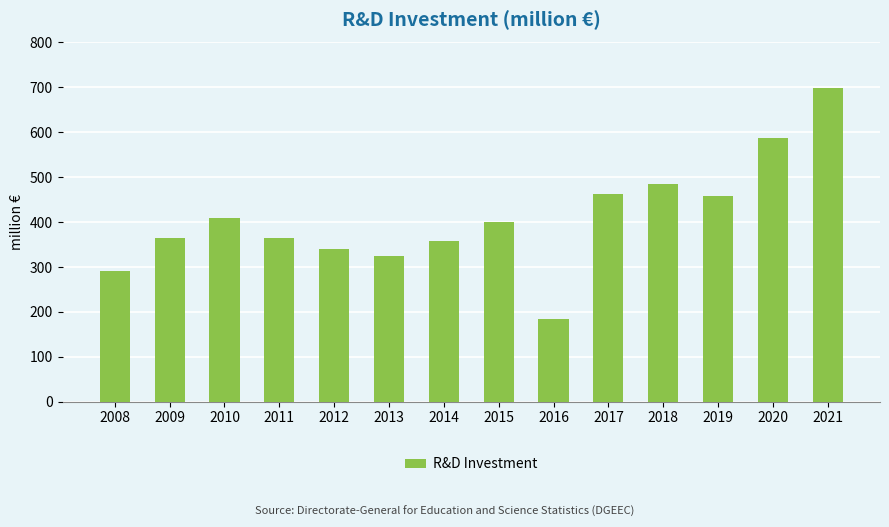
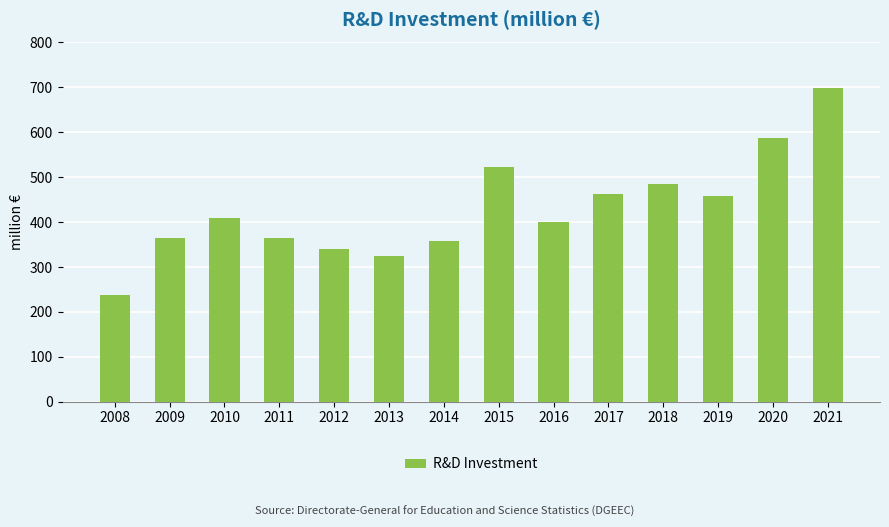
  {
-   "2008": 290,
+   "2008": 240,
    "2009": 370,
    "2010": 410,
    "2011": 370,
    "2012": 340,
    "2013": 330,
    "2014": 360,
-   "2015": 400,
-   "2016": 180,
+   "2015": 520,
+   "2016": 400,
    "2017": 460,
    "2018": 490,
    "2019": 460,
    "2020": 590,
    "2021": 700
  }
